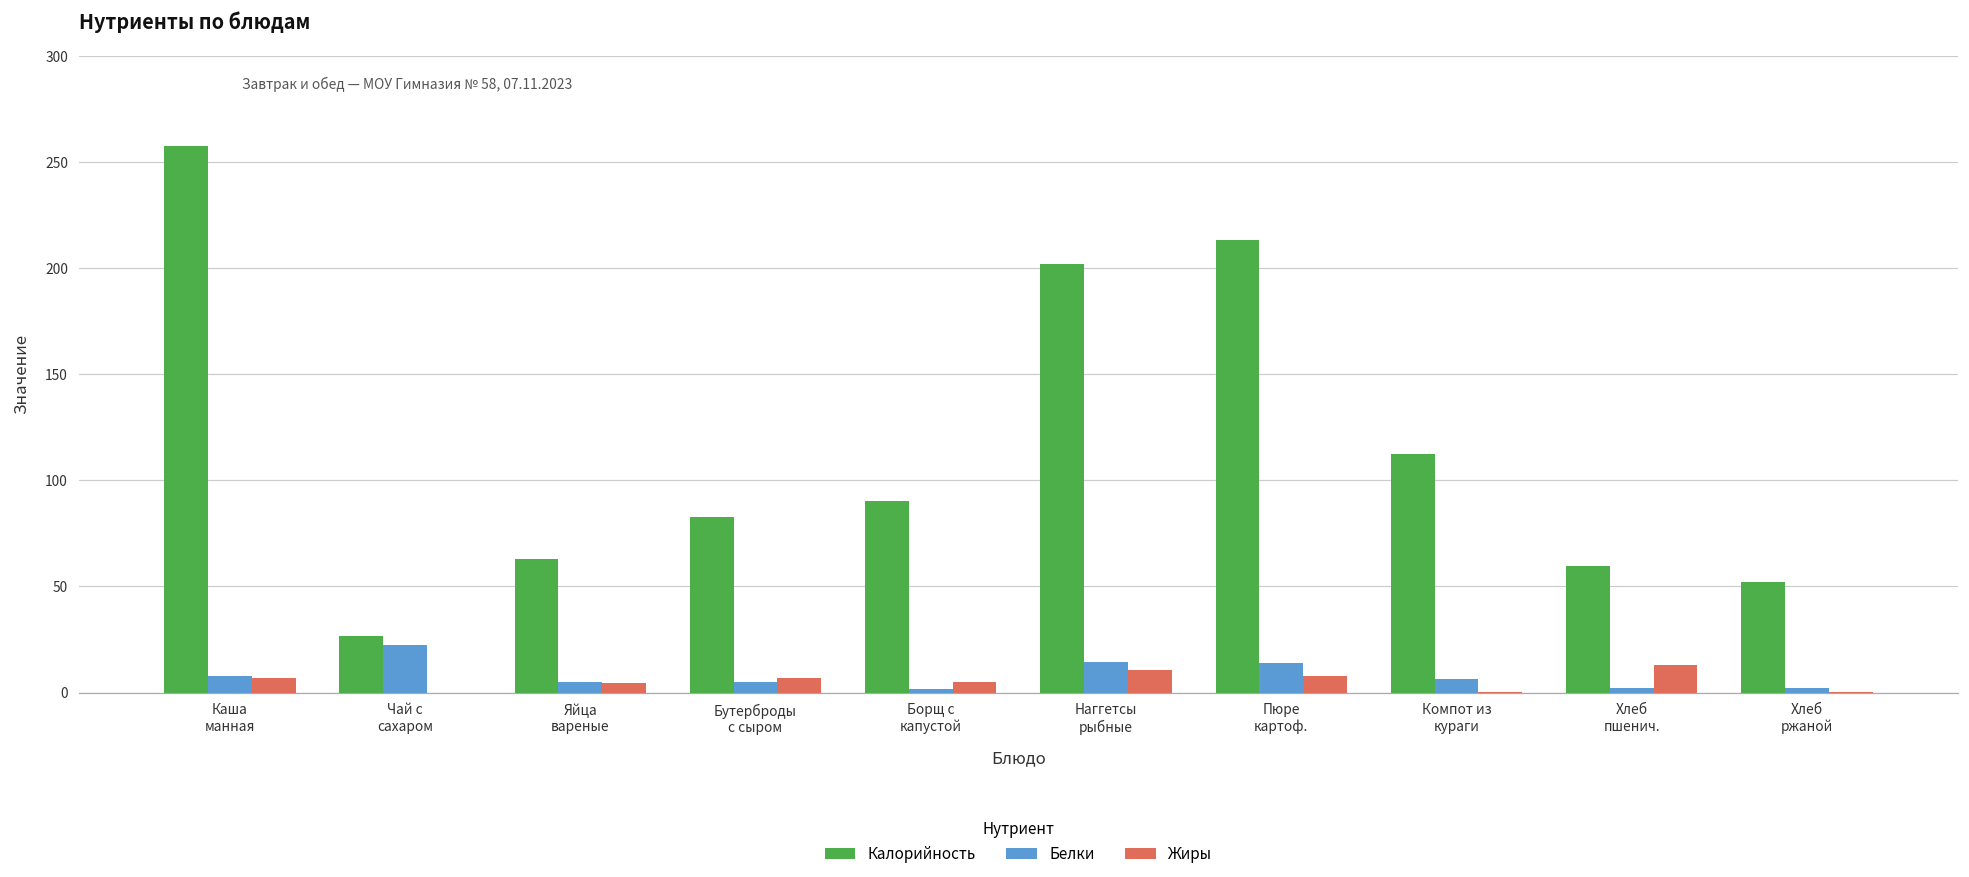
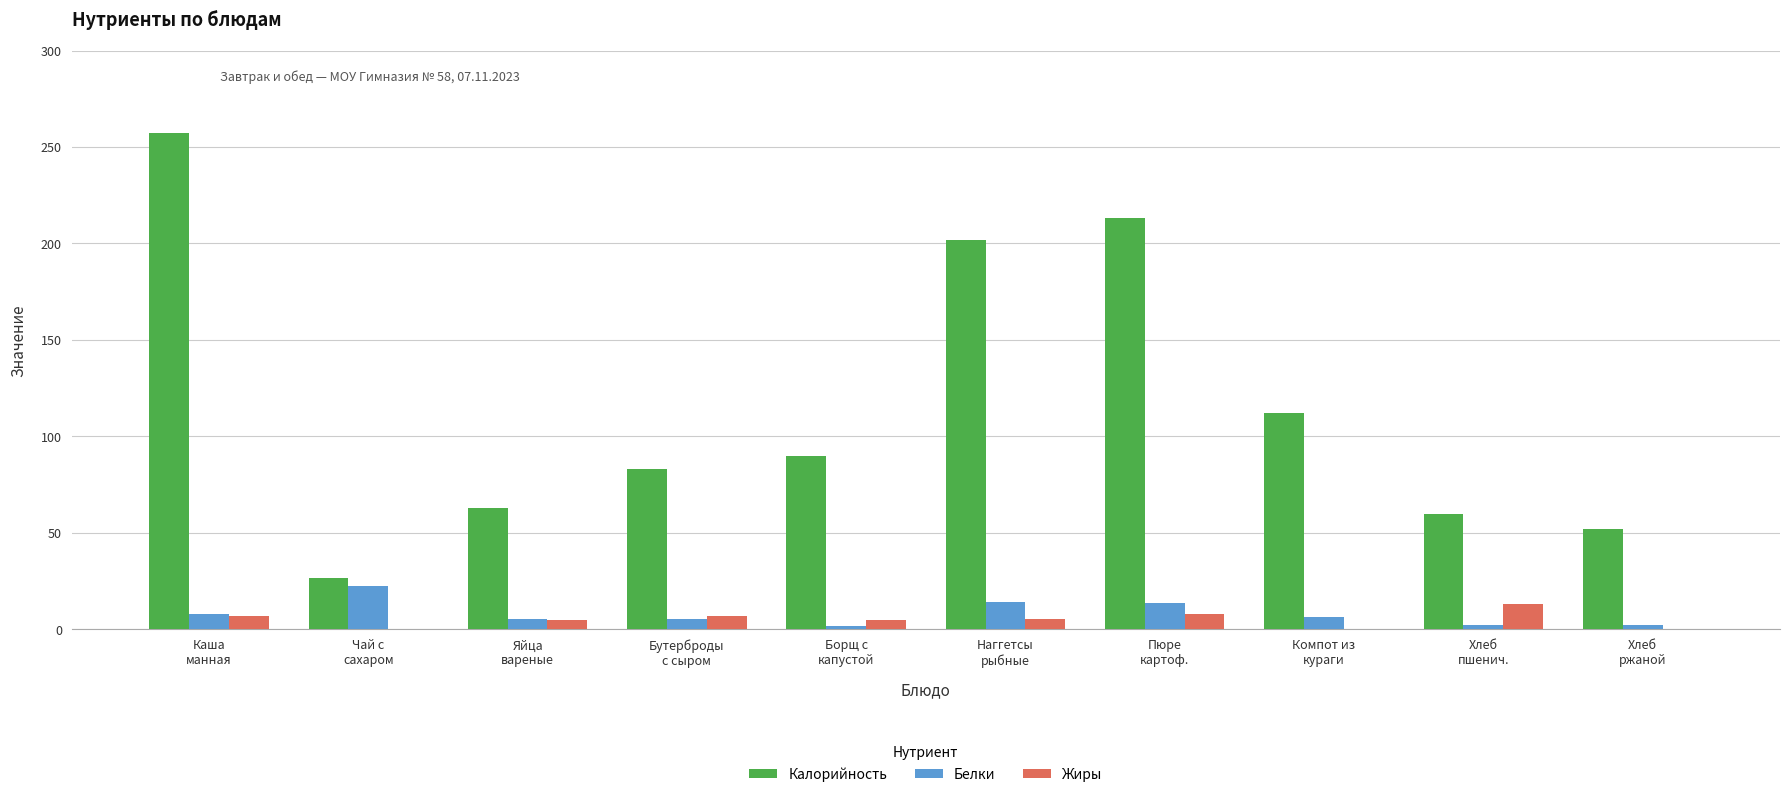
  {
    "Калорийность": {
      "Каша манная": 257,
      "Чай с сахаром": 27,
      "Яйца вареные": 63,
      "Бутерброды с сыром": 83,
      "Борщ с капустой": 90,
      "Наггетсы рыбные": 202,
      "Пюре картоф.": 213,
      "Компот из кураги": 112,
      "Хлеб пшенич.": 60,
      "Хлеб ржаной": 52
    },
    "Белки": {
      "Каша манная": 8,
      "Чай с сахаром": 22,
      "Яйца вареные": 5,
      "Бутерброды с сыром": 5,
      "Борщ с капустой": 2,
      "Наггетсы рыбные": 14,
      "Пюре картоф.": 14,
      "Компот из кураги": 6,
      "Хлеб пшенич.": 2,
      "Хлеб ржаной": 2
    },
    "Жиры": {
      "Каша манная": 7,
      "Чай с сахаром": 0,
      "Яйца вареные": 5,
      "Бутерброды с сыром": 7,
      "Борщ с капустой": 5,
-     "Наггетсы рыбные": 11,
+     "Наггетсы рыбные": 5,
      "Пюре картоф.": 8,
      "Хлеб пшенич.": 13
    }
  }
